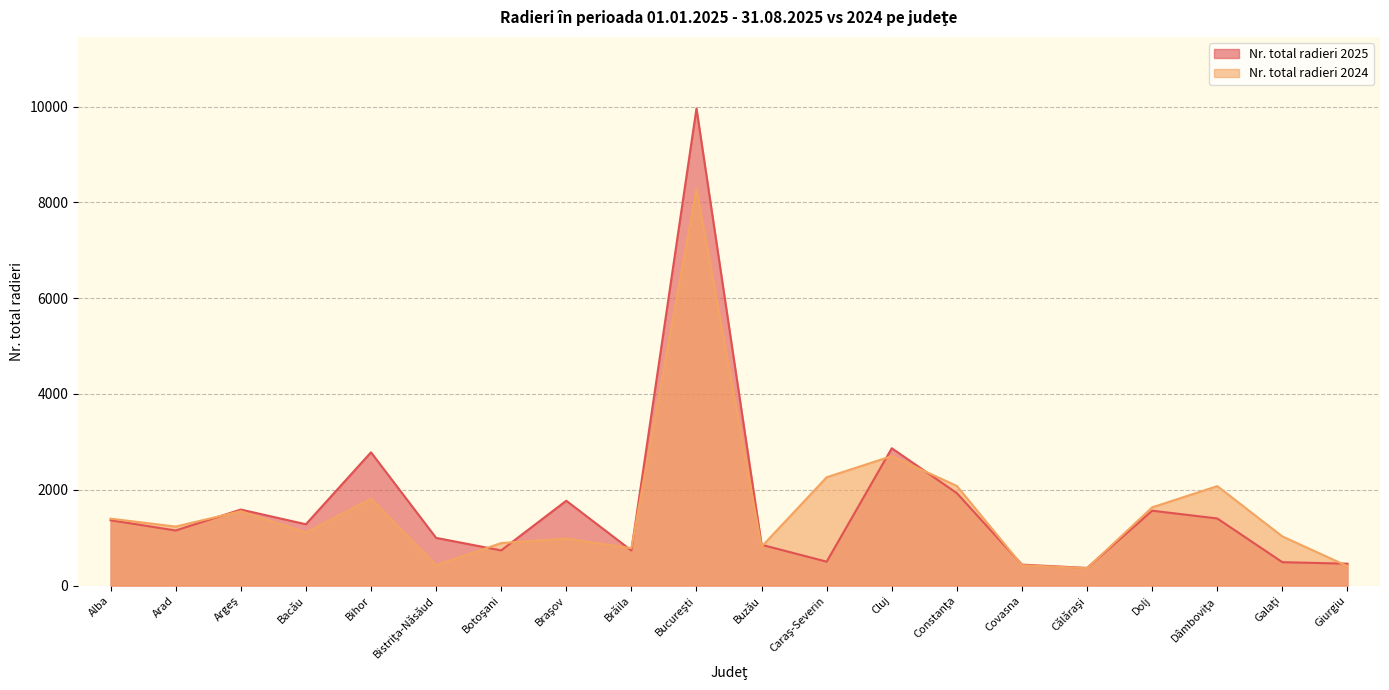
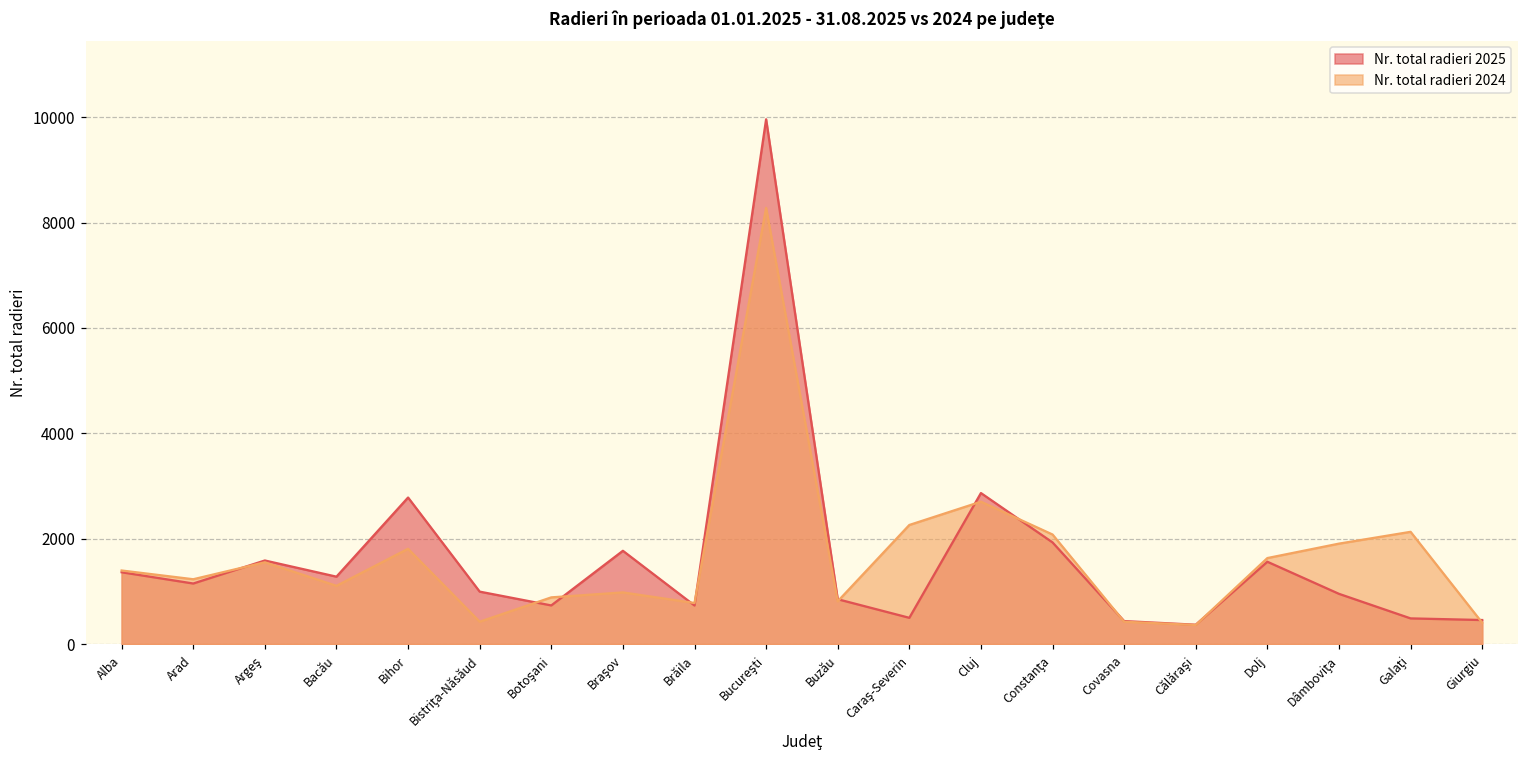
  {
    "Nr. total radieri 2025": {
      "Arad": 1200,
      "Bacău": 1300,
      "Bihor": 2800,
      "Bistriţa-Năsăud": 1000,
      "Botoşani": 700,
      "Braşov": 1800,
      "Bucureşti": 10000,
      "Caraş-Severin": 500,
      "Cluj": 2900,
      "Constanţa": 1900,
      "Dolj": 1600,
-     "Dâmboviţa": 1400,
+     "Dâmboviţa": 1000,
      "Galaţi": 500
    },
    "Nr. total radieri 2024": {
      "Arad": 1200,
      "Bacău": 1100,
      "Bihor": 1800,
      "Bistriţa-Năsăud": 400,
      "Botoşani": 900,
      "Braşov": 1000,
      "Bucureşti": 8300,
      "Caraş-Severin": 2300,
      "Cluj": 2700,
      "Constanţa": 2100,
      "Dolj": 1600,
-     "Dâmboviţa": 2100,
-     "Galaţi": 1000
+     "Dâmboviţa": 1900,
+     "Galaţi": 2100
    }
  }
